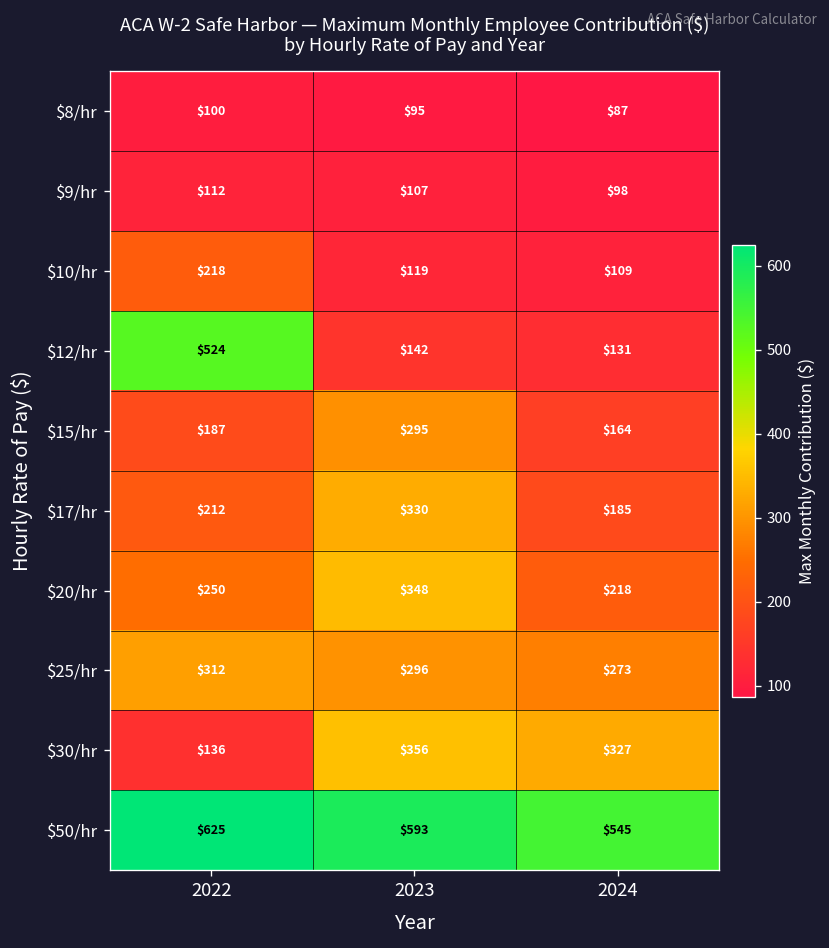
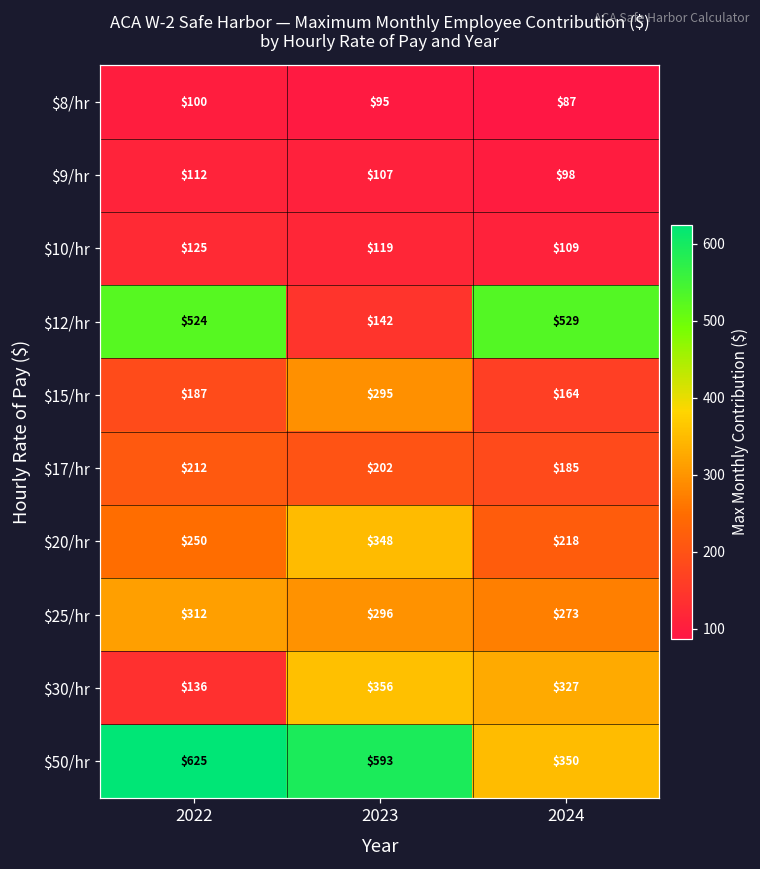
  {
    "$8/hr": {
      "2022": "$100",
      "2023": "$95",
      "2024": "$87"
    },
    "$9/hr": {
      "2022": "$112",
      "2023": "$107",
      "2024": "$98"
    },
    "$10/hr": {
-     "2022": "$218",
+     "2022": "$125",
      "2023": "$119",
      "2024": "$109"
    },
    "$12/hr": {
      "2022": "$524",
      "2023": "$142",
-     "2024": "$131"
+     "2024": "$529"
    },
    "$15/hr": {
      "2022": "$187",
      "2023": "$295",
      "2024": "$164"
    },
    "$17/hr": {
      "2022": "$212",
-     "2023": "$330",
+     "2023": "$202",
      "2024": "$185"
    },
    "$20/hr": {
      "2022": "$250",
      "2023": "$348",
      "2024": "$218"
    },
    "$25/hr": {
      "2022": "$312",
      "2023": "$296",
      "2024": "$273"
    },
    "$30/hr": {
      "2022": "$136",
      "2023": "$356",
      "2024": "$327"
    },
    "$50/hr": {
      "2022": "$625",
      "2023": "$593",
-     "2024": "$545"
+     "2024": "$350"
    }
  }
